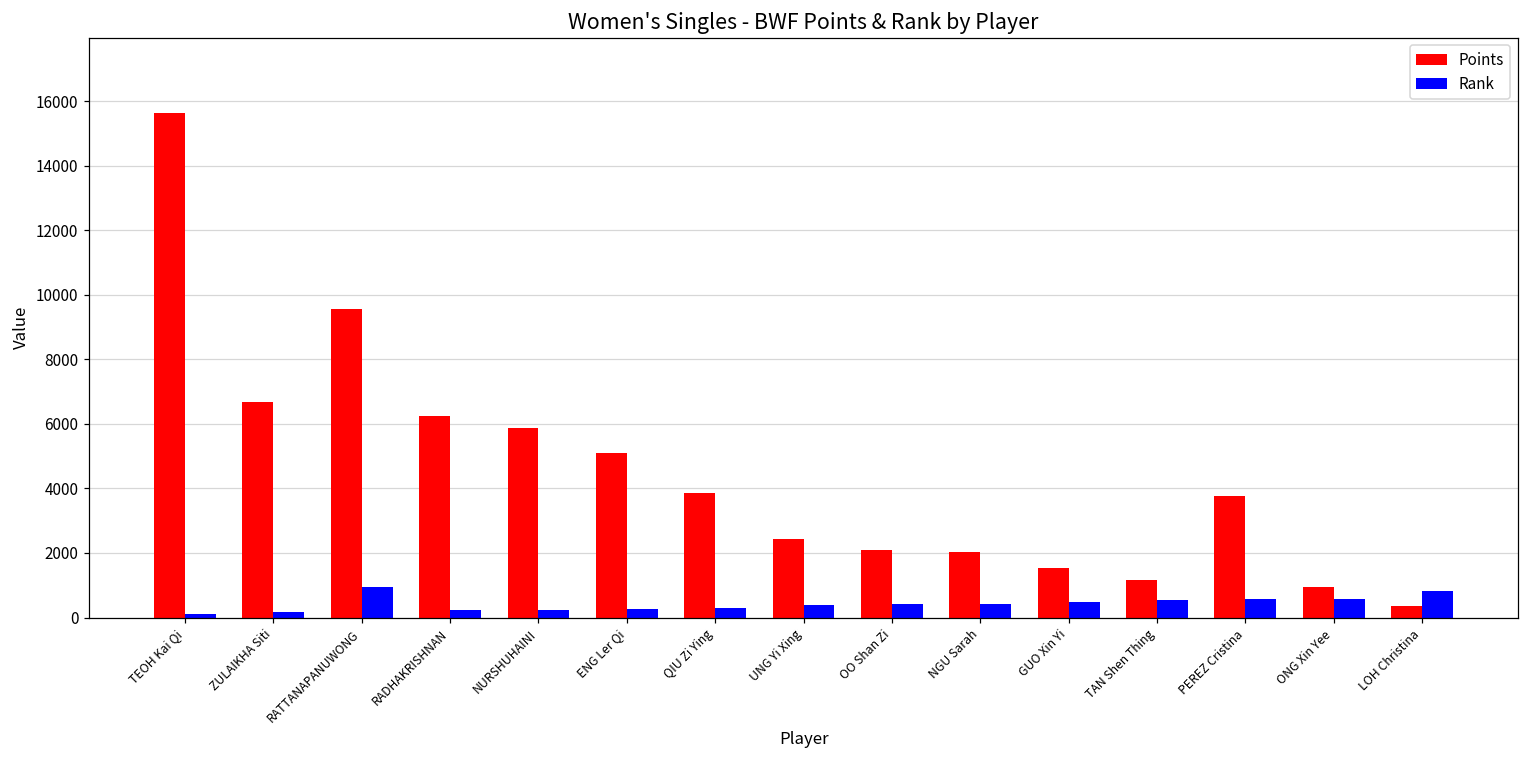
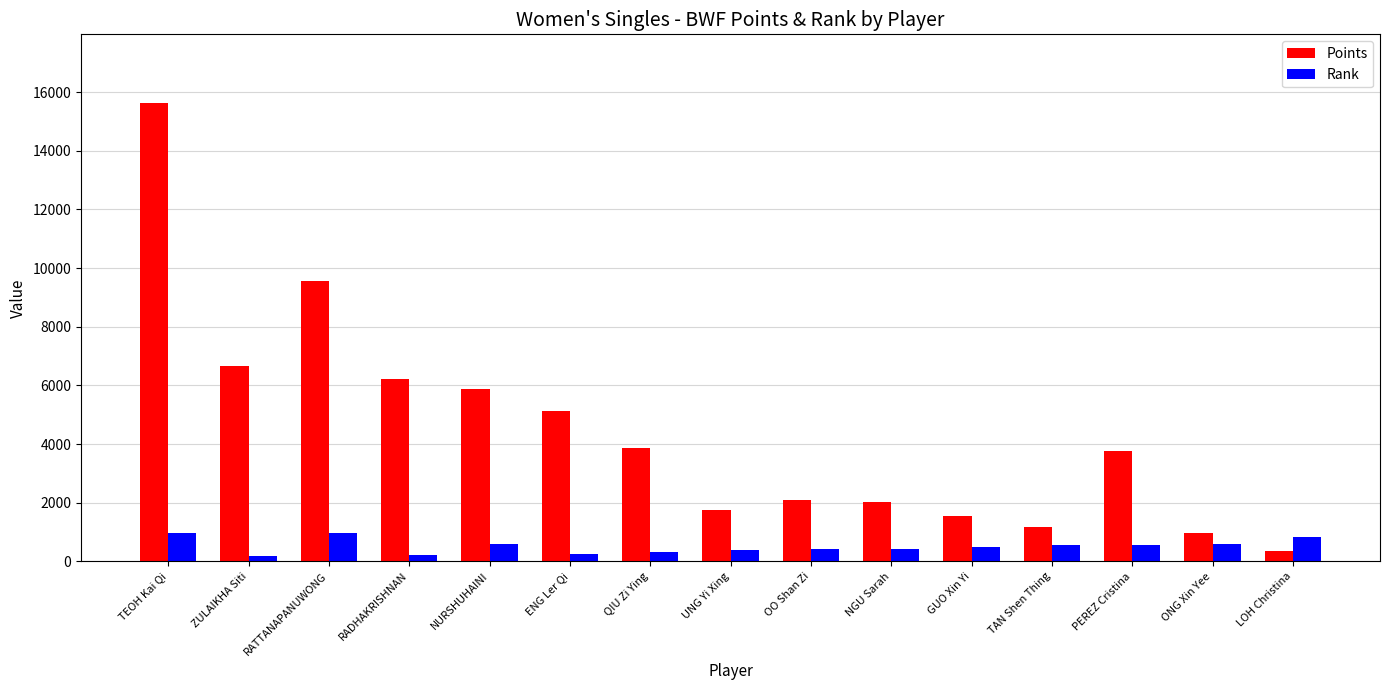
  {
    "Points": {
      "TEOH Kai Qi": 15600,
      "ZULAIKHA Siti": 6700,
      "RATTANAPANUWONG": 9600,
      "RADHAKRISHNAN": 6200,
      "NURSHUHAINI": 5900,
      "ENG Ler Qi": 5100,
      "QIU Zi Ying": 3900,
-     "UNG Yi Xing": 2400,
+     "UNG Yi Xing": 1700,
      "OO Shan Zi": 2100,
      "NGU Sarah": 2000,
      "GUO Xin Yi": 1500,
      "TAN Shen Thing": 1200,
      "PEREZ Cristina": 3800,
      "ONG Xin Yee": 1000,
      "LOH Christina": 400
    },
    "Rank": {
-     "TEOH Kai Qi": 100,
+     "TEOH Kai Qi": 1000,
      "ZULAIKHA Siti": 200,
      "RATTANAPANUWONG": 1000,
      "RADHAKRISHNAN": 200,
-     "NURSHUHAINI": 200,
+     "NURSHUHAINI": 600,
      "ENG Ler Qi": 300,
      "QIU Zi Ying": 300,
      "UNG Yi Xing": 400,
      "OO Shan Zi": 400,
      "NGU Sarah": 400,
      "GUO Xin Yi": 500,
      "TAN Shen Thing": 600,
      "PEREZ Cristina": 600,
      "ONG Xin Yee": 600,
      "LOH Christina": 800
    }
  }
